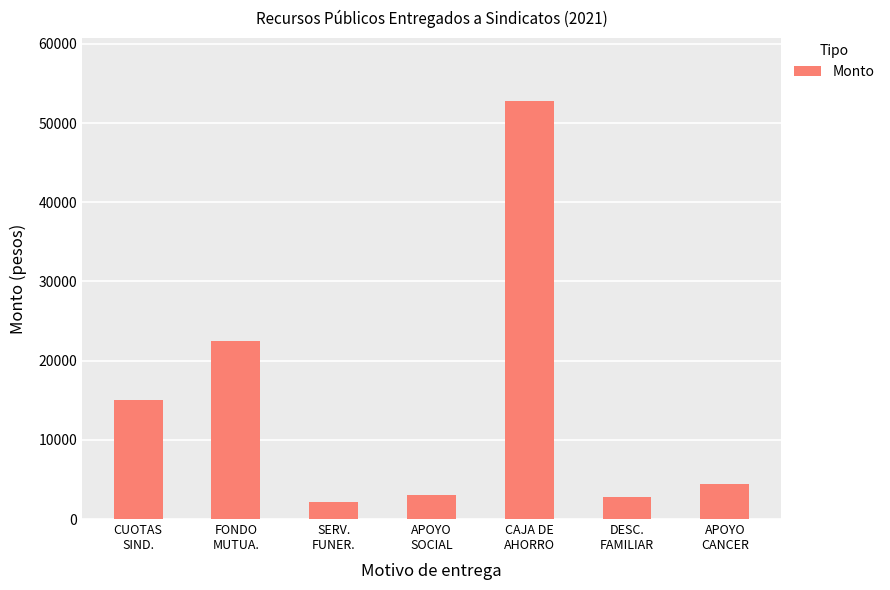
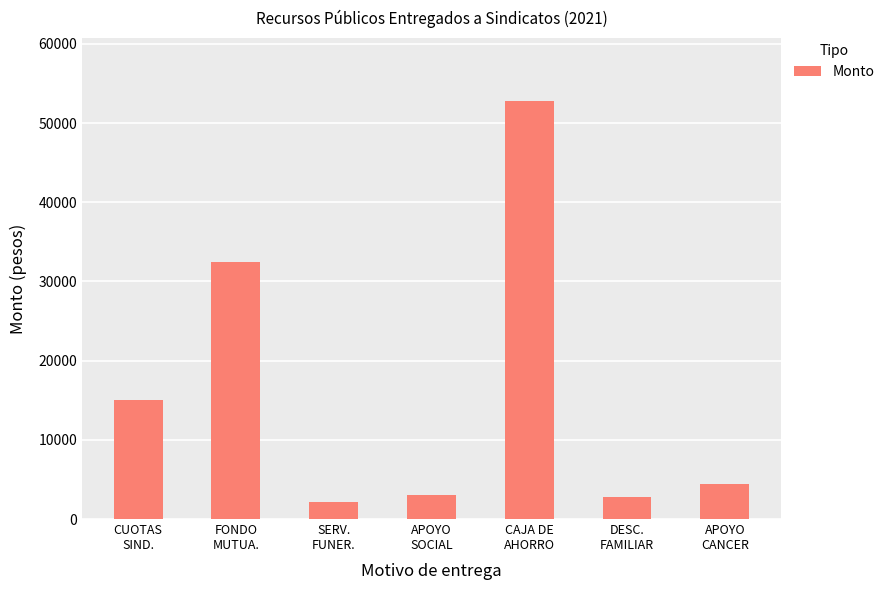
  {
    "CUOTAS SIND.": 15000,
-   "FONDO MUTUA.": 22000,
+   "FONDO MUTUA.": 32000,
    "SERV. FUNER.": 2000,
    "APOYO SOCIAL": 3000,
    "CAJA DE AHORRO": 53000,
    "DESC. FAMILIAR": 3000,
    "APOYO CANCER": 4000
  }
